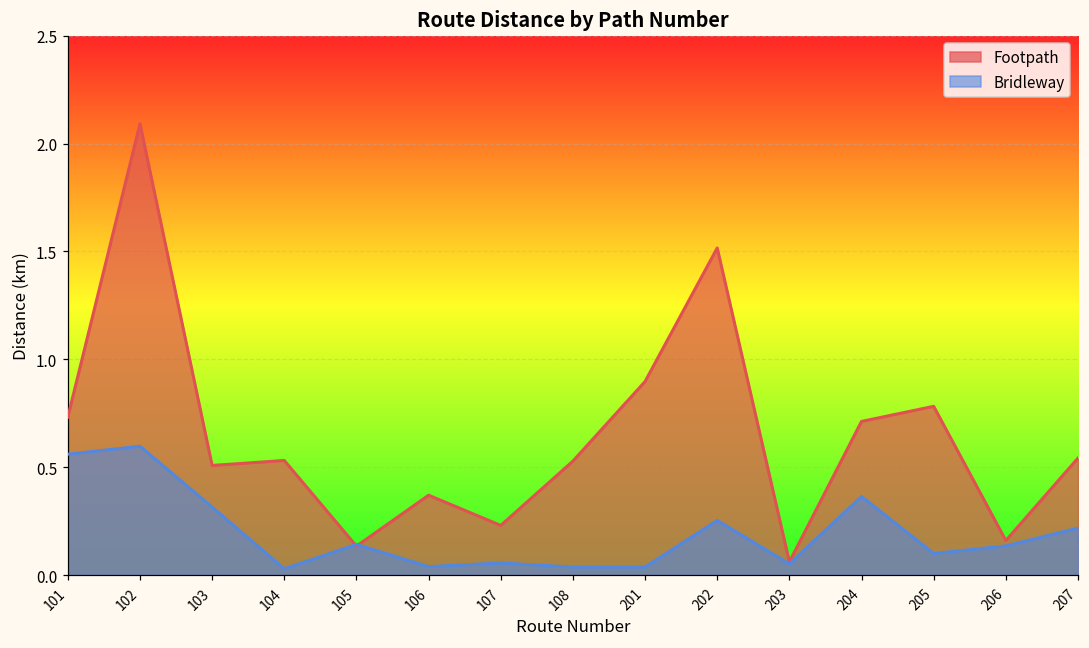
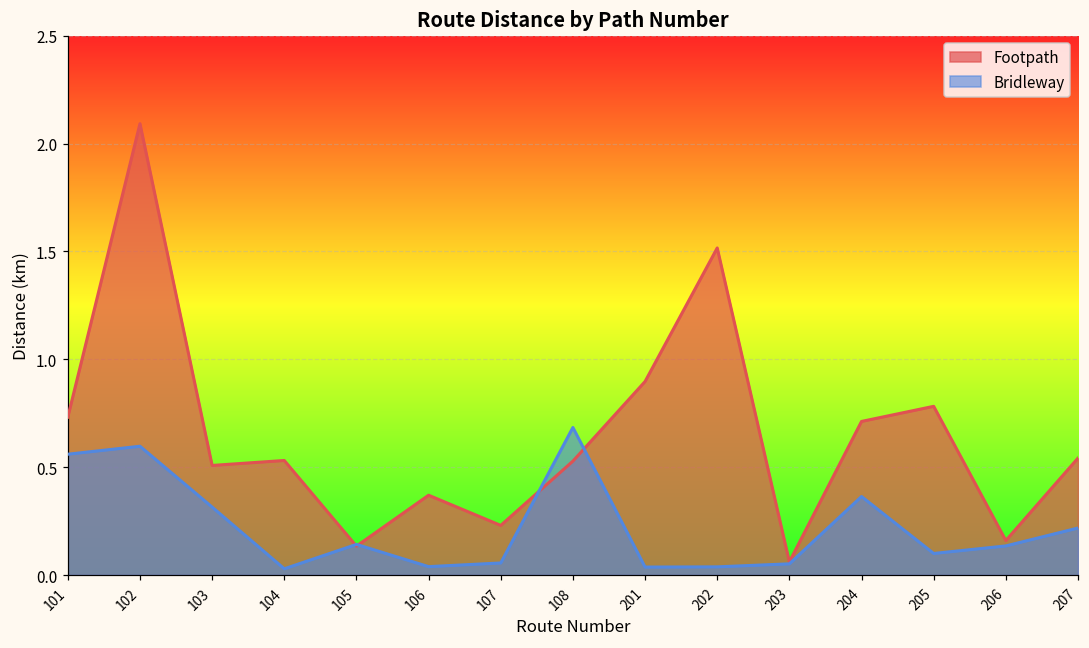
  {
    "Footpath": {
      "101": 0.73,
      "102": 2.09,
      "103": 0.51,
      "104": 0.53,
      "106": 0.37,
      "107": 0.23,
      "108": 0.53,
      "201": 0.90,
      "202": 1.52,
      "204": 0.71,
      "205": 0.78,
      "206": 0.16,
      "207": 0.54
    },
    "Bridleway": {
      "101": 0.56,
      "102": 0.60,
      "103": 0.32,
      "104": 0.03,
      "106": 0.04,
      "107": 0.06,
-     "108": 0.04,
+     "108": 0.68,
      "201": 0.04,
-     "202": 0.25,
+     "202": 0.04,
      "204": 0.36,
      "205": 0.10,
      "206": 0.14,
      "207": 0.22
    }
  }
